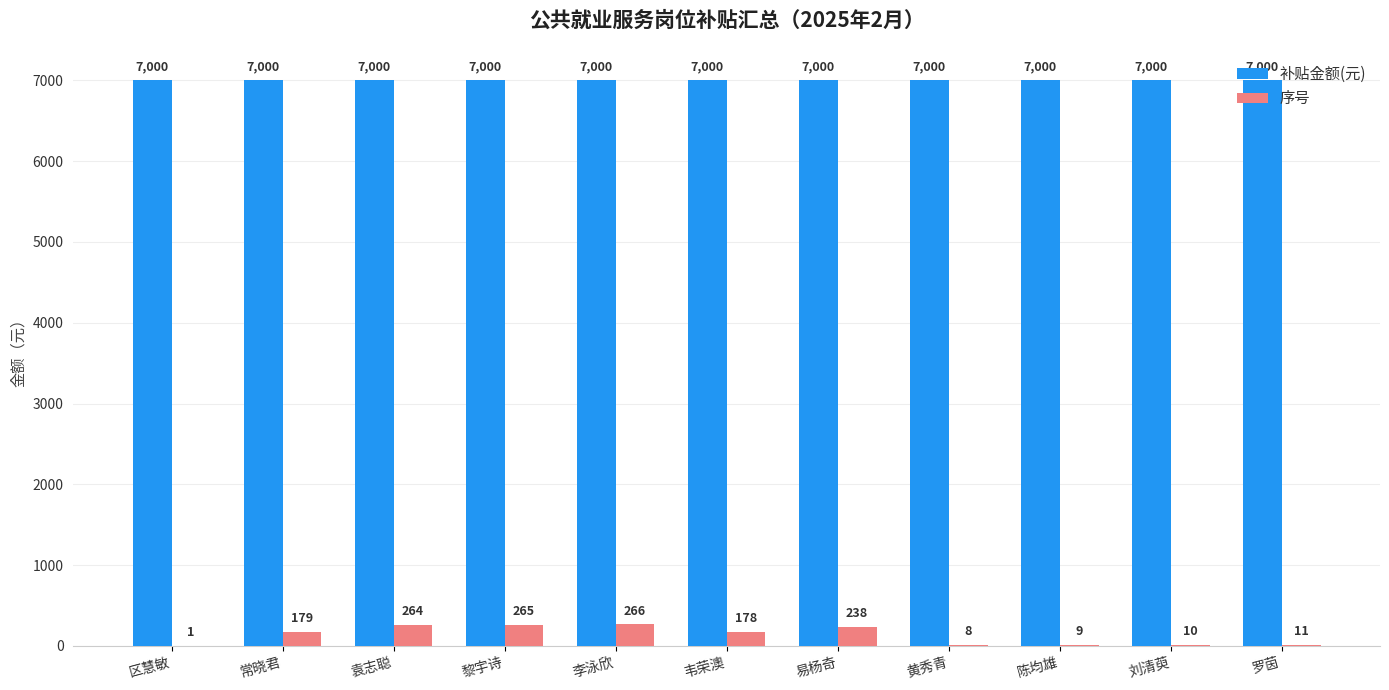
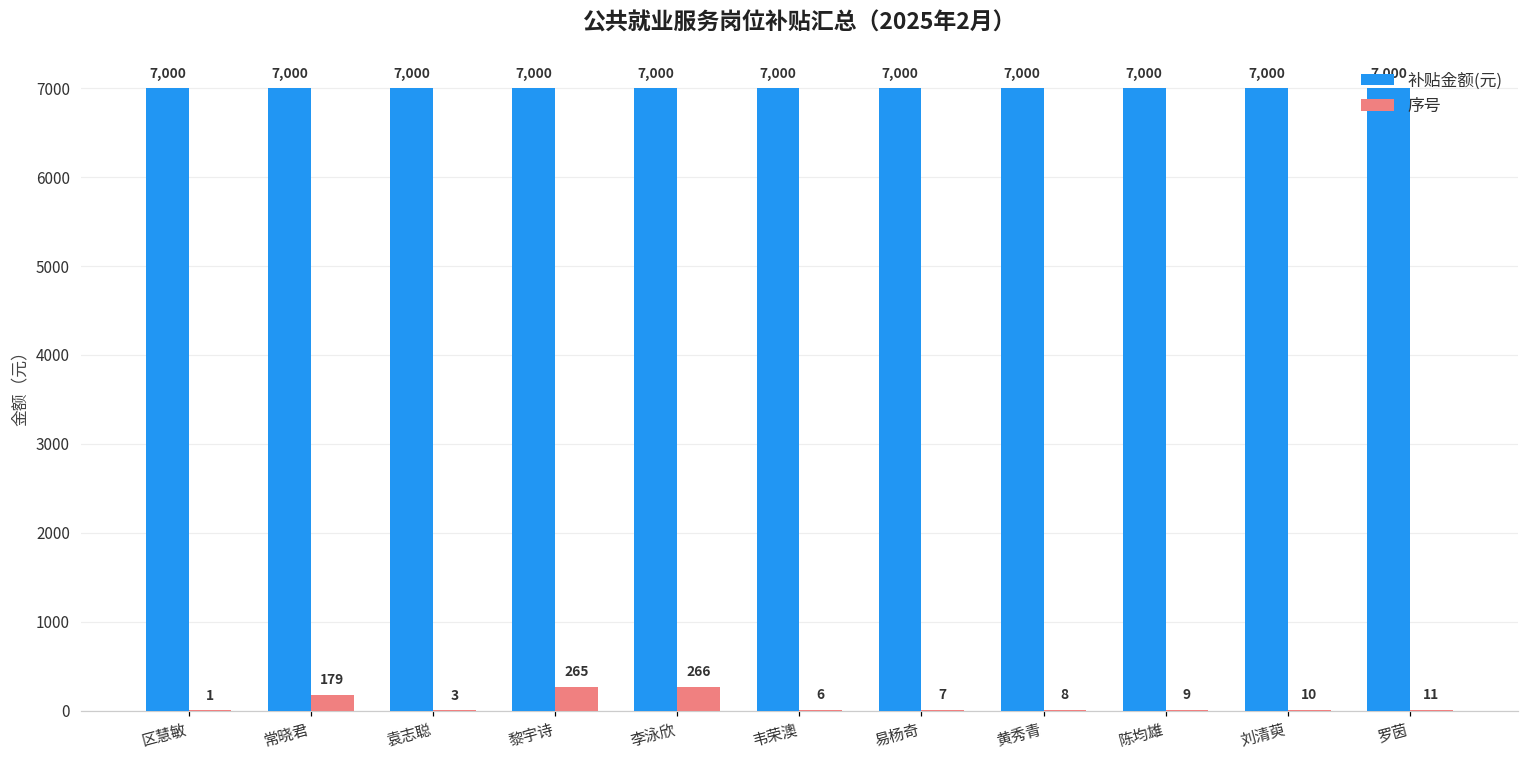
  {
    "补贴金额(元)": {
      "区慧敏": "7,000",
      "常晓君": "7,000",
      "袁志聪": "7,000",
      "黎宇诗": "7,000",
      "李泳欣": "7,000",
      "韦荣澳": "7,000",
      "易杨奇": "7,000",
      "黄秀青": "7,000",
      "陈均雄": "7,000",
      "刘清萸": "7,000",
      "罗茵": "7,000"
    },
    "序号": {
      "区慧敏": "1",
      "常晓君": "179",
-     "袁志聪": "264",
+     "袁志聪": "3",
      "黎宇诗": "265",
      "李泳欣": "266",
-     "韦荣澳": "178",
-     "易杨奇": "238",
+     "韦荣澳": "6",
+     "易杨奇": "7",
      "黄秀青": "8",
      "陈均雄": "9",
      "刘清萸": "10",
      "罗茵": "11"
    }
  }
